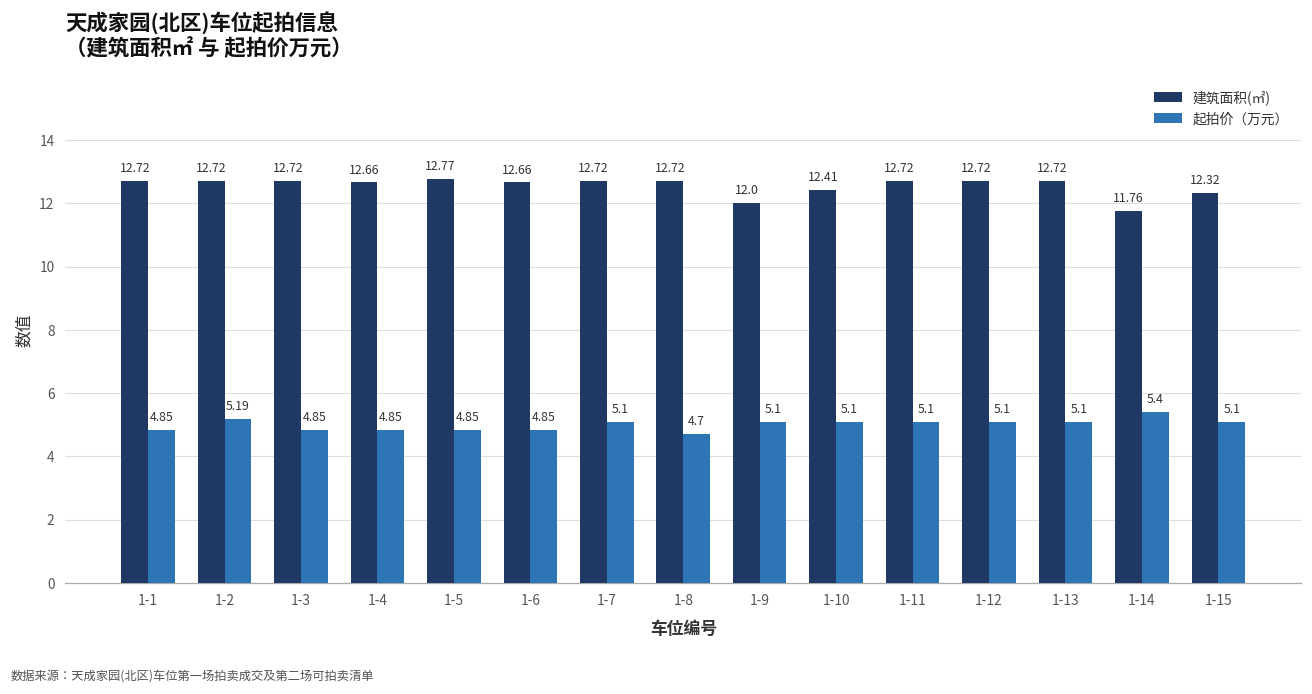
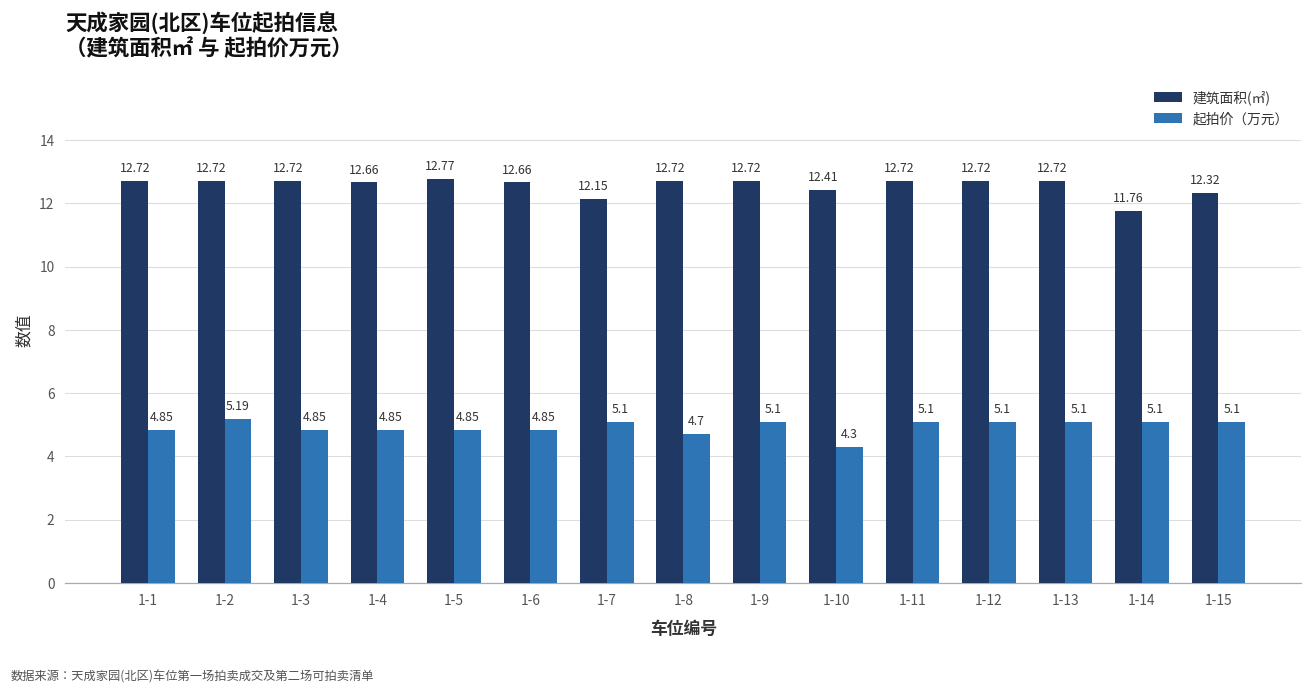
  {
    "建筑面积(㎡)": {
      "1-1": 12.72,
      "1-2": 12.72,
      "1-3": 12.72,
      "1-4": 12.66,
      "1-5": 12.77,
      "1-6": 12.66,
-     "1-7": 12.72,
+     "1-7": 12.15,
      "1-8": 12.72,
-     "1-9": 12.0,
+     "1-9": 12.72,
      "1-10": 12.41,
      "1-11": 12.72,
      "1-12": 12.72,
      "1-13": 12.72,
      "1-14": 11.76,
      "1-15": 12.32
    },
    "起拍价（万元）": {
      "1-1": 4.85,
      "1-2": 5.19,
      "1-3": 4.85,
      "1-4": 4.85,
      "1-5": 4.85,
      "1-6": 4.85,
      "1-7": 5.1,
      "1-8": 4.7,
      "1-9": 5.1,
-     "1-10": 5.1,
+     "1-10": 4.3,
      "1-11": 5.1,
      "1-12": 5.1,
      "1-13": 5.1,
-     "1-14": 5.4,
+     "1-14": 5.1,
      "1-15": 5.1
    }
  }
